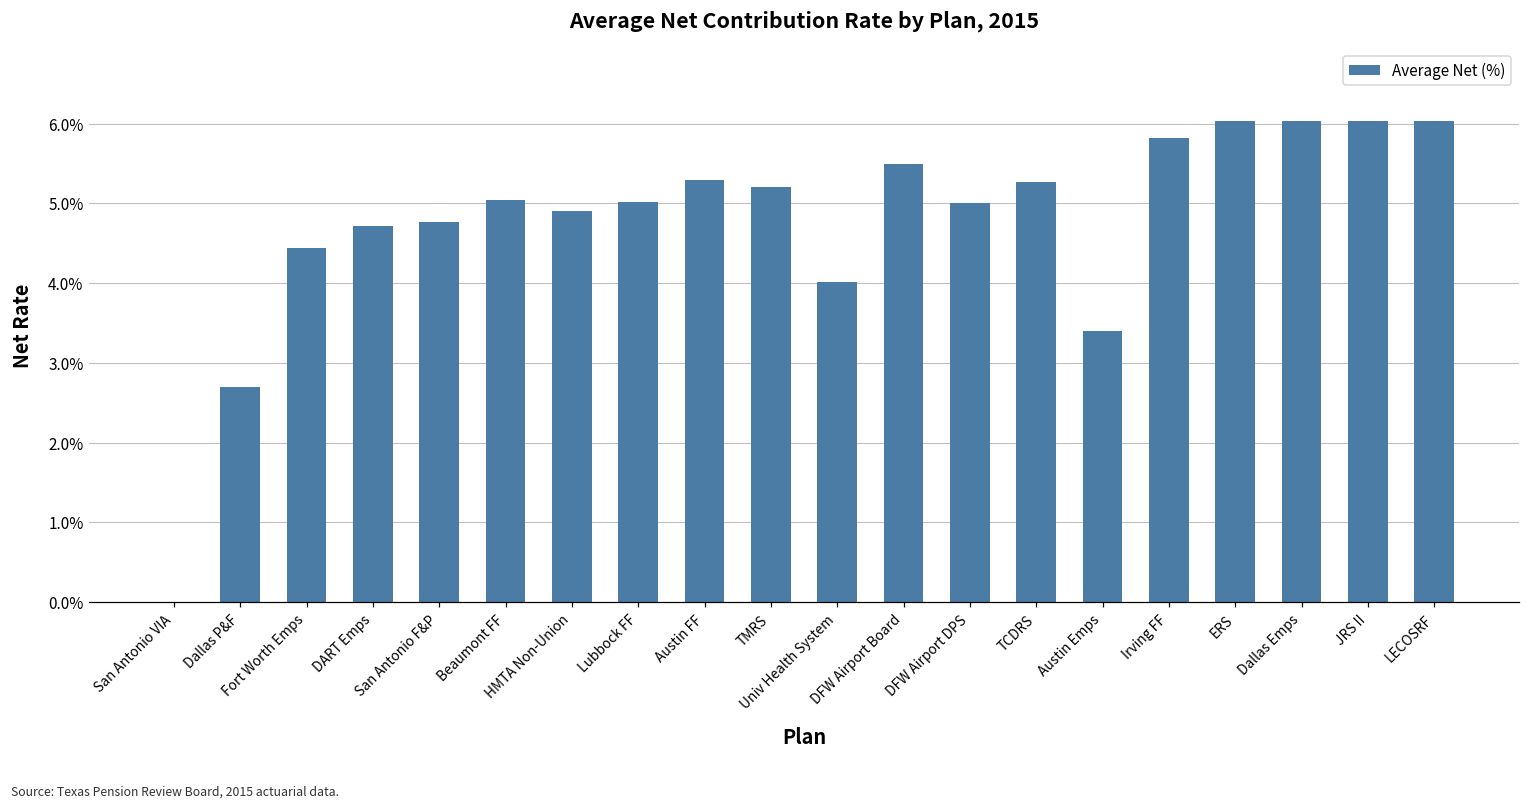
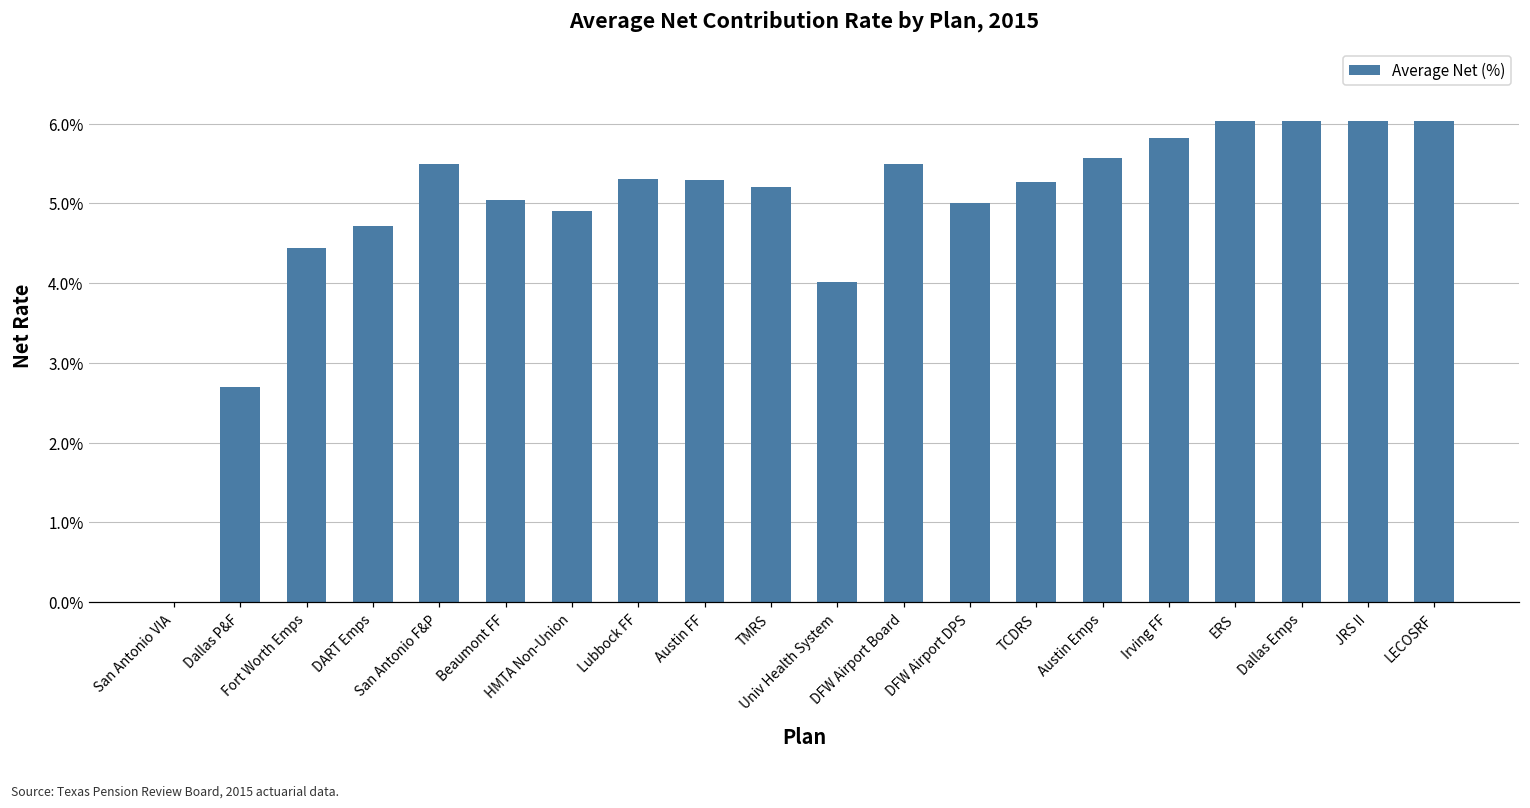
  {
    "San Antonio VIA": "0.0%",
    "Dallas P&F": "2.7%",
    "Fort Worth Emps": "4.4%",
    "DART Emps": "4.7%",
-   "San Antonio F&P": "4.8%",
+   "San Antonio F&P": "5.5%",
    "Beaumont FF": "5.0%",
    "HMTA Non-Union": "4.9%",
-   "Lubbock FF": "5.0%",
+   "Lubbock FF": "5.3%",
    "Austin FF": "5.3%",
    "TMRS": "5.2%",
    "Univ Health System": "4.0%",
    "DFW Airport Board": "5.5%",
    "DFW Airport DPS": "5.0%",
    "TCDRS": "5.3%",
-   "Austin Emps": "3.4%",
+   "Austin Emps": "5.6%",
    "Irving FF": "5.8%",
    "ERS": "6.0%",
    "Dallas Emps": "6.0%",
    "JRS II": "6.0%",
    "LECOSRF": "6.0%"
  }
